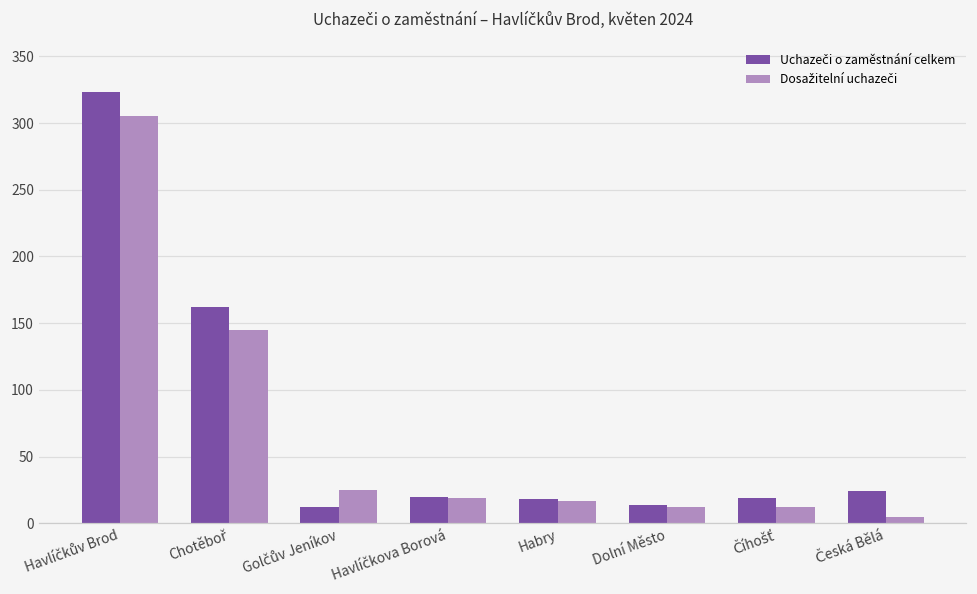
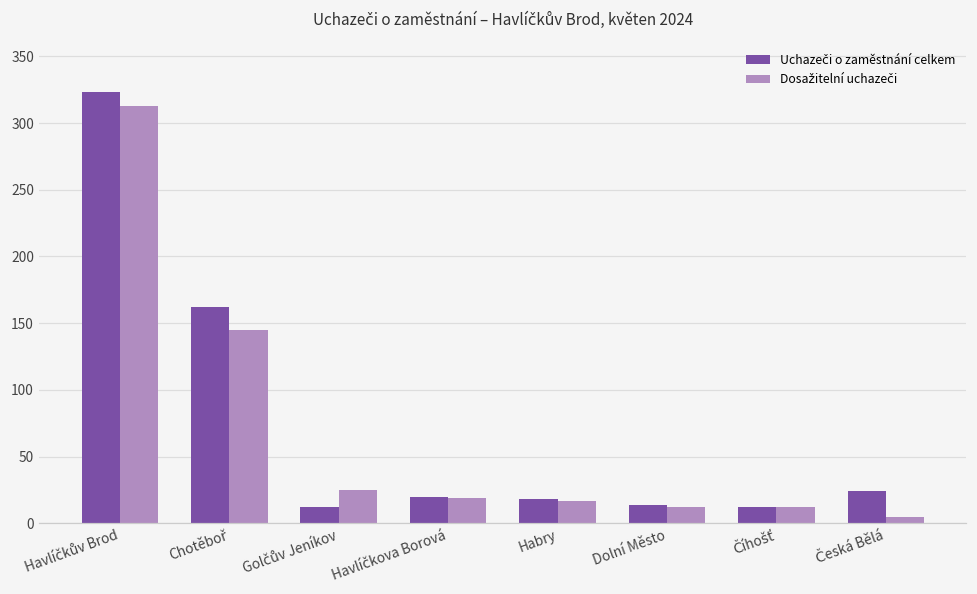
  {
    "Uchazeči o zaměstnání celkem": {
      "Havlíčkův Brod": 323,
      "Chotěboř": 162,
      "Golčův Jeníkov": 12,
      "Havlíčkova Borová": 20,
      "Habry": 18,
      "Dolní Město": 14,
-     "Číhošť": 19,
+     "Číhošť": 12,
      "Česká Bělá": 24
    },
    "Dosažitelní uchazeči": {
-     "Havlíčkův Brod": 305,
+     "Havlíčkův Brod": 313,
      "Chotěboř": 145,
      "Golčův Jeníkov": 25,
      "Havlíčkova Borová": 19,
      "Habry": 17,
      "Dolní Město": 12,
      "Číhošť": 12,
      "Česká Bělá": 5
    }
  }
